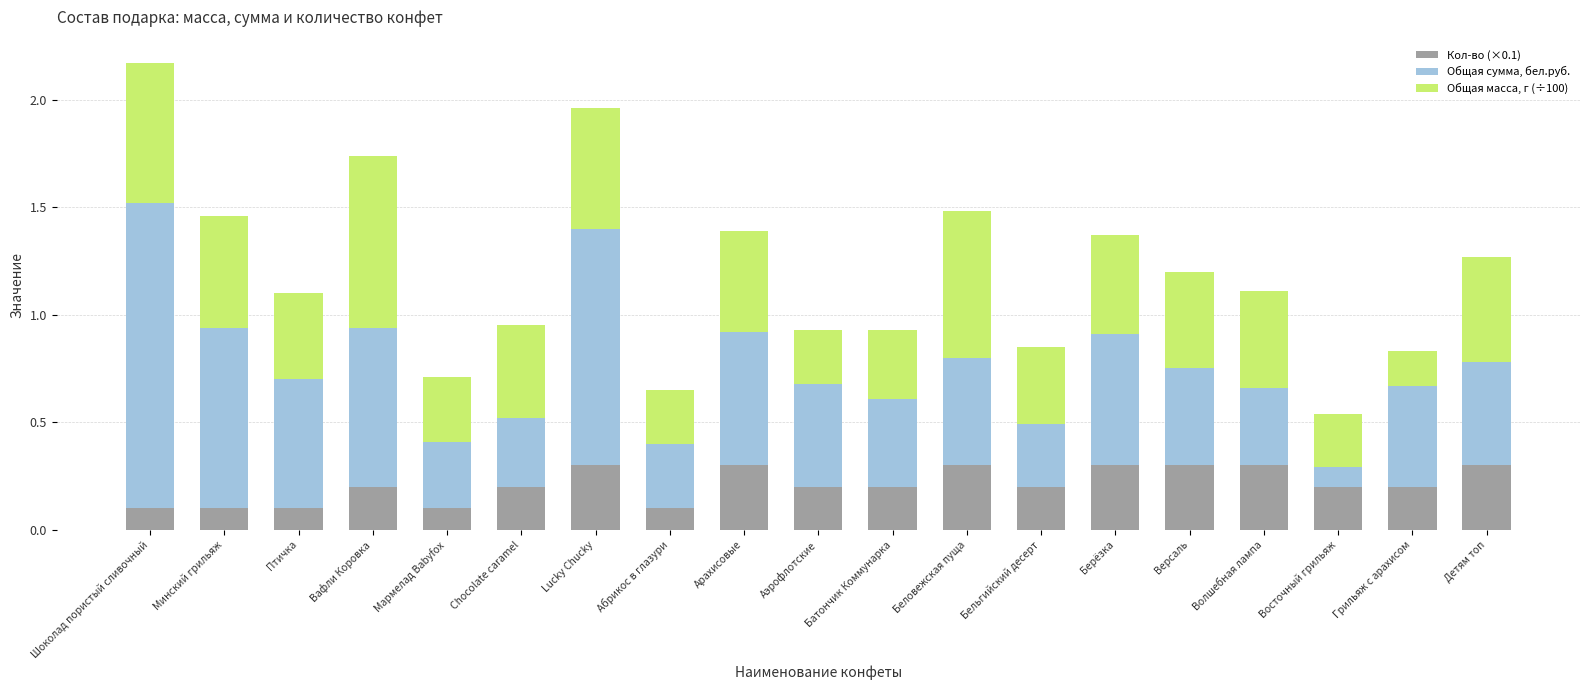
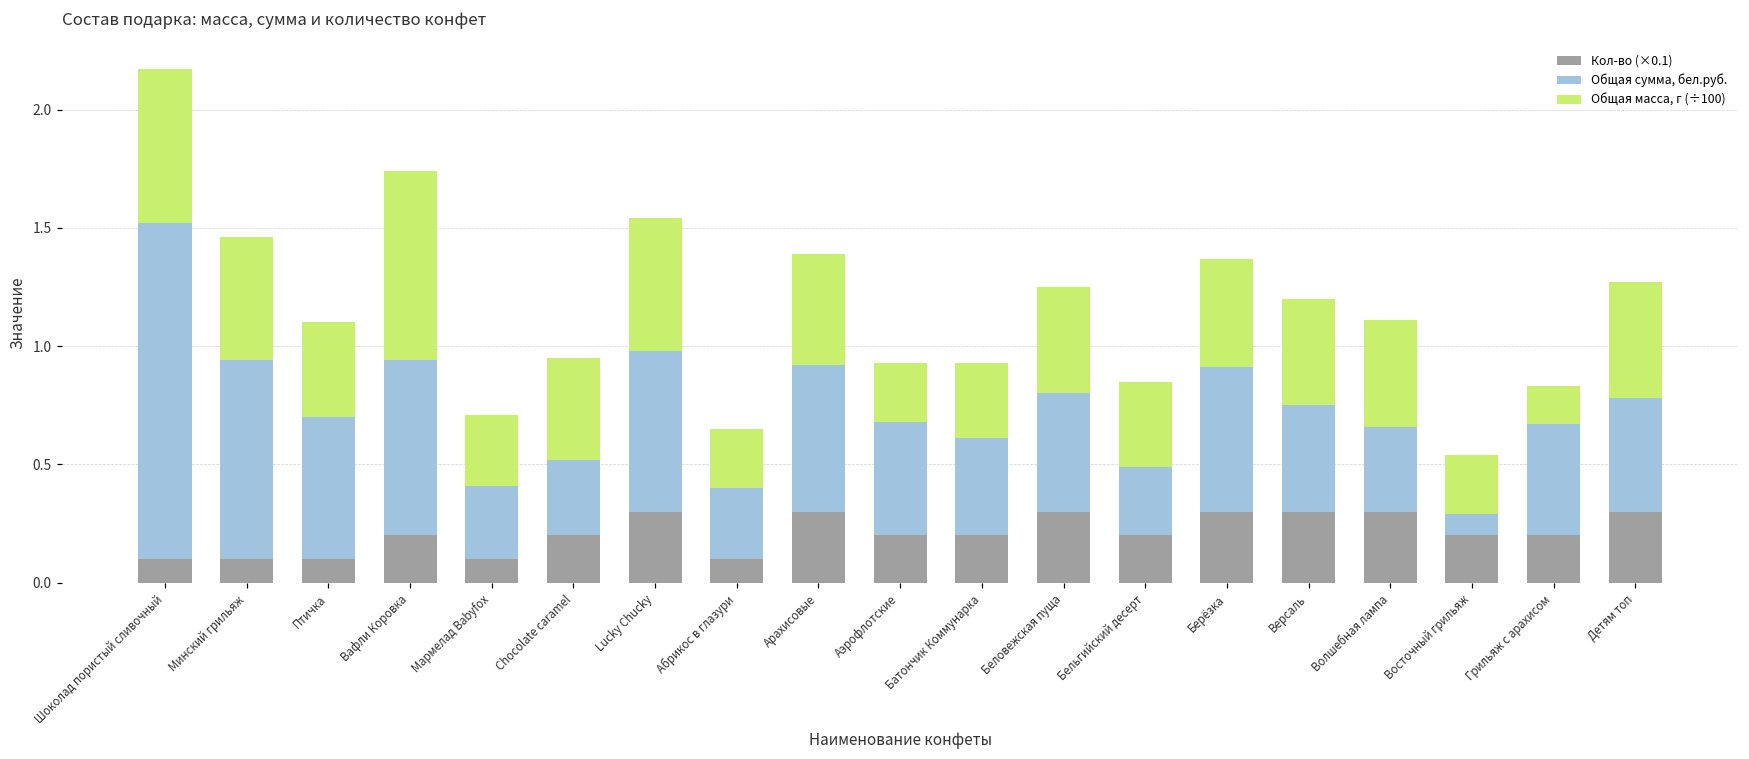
  {
    "Кол-во (×0.1)": {
      "Шоколад пористый сливочный": 0.10,
      "Минский грильяж": 0.10,
      "Птичка": 0.10,
      "Вафли Коровка": 0.20,
      "Мармелад Babyfox": 0.10,
      "Chocolate caramel": 0.20,
      "Lucky Chucky": 0.30,
      "Абрикос в глазури": 0.10,
      "Арахисовые": 0.30,
      "Аэрофлотские": 0.20,
      "Батончик Коммунарка": 0.20,
      "Беловежская пуща": 0.30,
      "Бельгийский десерт": 0.20,
      "Берёзка": 0.30,
      "Версаль": 0.30,
      "Волшебная лампа": 0.30,
      "Восточный грильяж": 0.20,
      "Грильяж с арахисом": 0.20,
      "Детям топ": 0.30
    },
    "Общая сумма, бел.руб.": {
      "Шоколад пористый сливочный": 1.42,
      "Минский грильяж": 0.84,
      "Птичка": 0.60,
      "Вафли Коровка": 0.74,
      "Мармелад Babyfox": 0.31,
      "Chocolate caramel": 0.32,
-     "Lucky Chucky": 1.10,
+     "Lucky Chucky": 0.68,
      "Абрикос в глазури": 0.30,
      "Арахисовые": 0.62,
      "Аэрофлотские": 0.48,
      "Батончик Коммунарка": 0.41,
      "Беловежская пуща": 0.50,
      "Бельгийский десерт": 0.29,
      "Берёзка": 0.61,
      "Версаль": 0.45,
      "Волшебная лампа": 0.36,
      "Восточный грильяж": 0.09,
      "Грильяж с арахисом": 0.47,
      "Детям топ": 0.48
    },
    "Общая масса, г (÷100)": {
      "Шоколад пористый сливочный": 0.65,
      "Минский грильяж": 0.52,
      "Птичка": 0.40,
      "Вафли Коровка": 0.80,
      "Мармелад Babyfox": 0.30,
      "Chocolate caramel": 0.43,
      "Lucky Chucky": 0.56,
      "Абрикос в глазури": 0.25,
      "Арахисовые": 0.47,
      "Аэрофлотские": 0.25,
      "Батончик Коммунарка": 0.32,
-     "Беловежская пуща": 0.68,
+     "Беловежская пуща": 0.45,
      "Бельгийский десерт": 0.36,
      "Берёзка": 0.46,
      "Версаль": 0.45,
      "Волшебная лампа": 0.45,
      "Восточный грильяж": 0.25,
      "Грильяж с арахисом": 0.16,
      "Детям топ": 0.49
    }
  }
